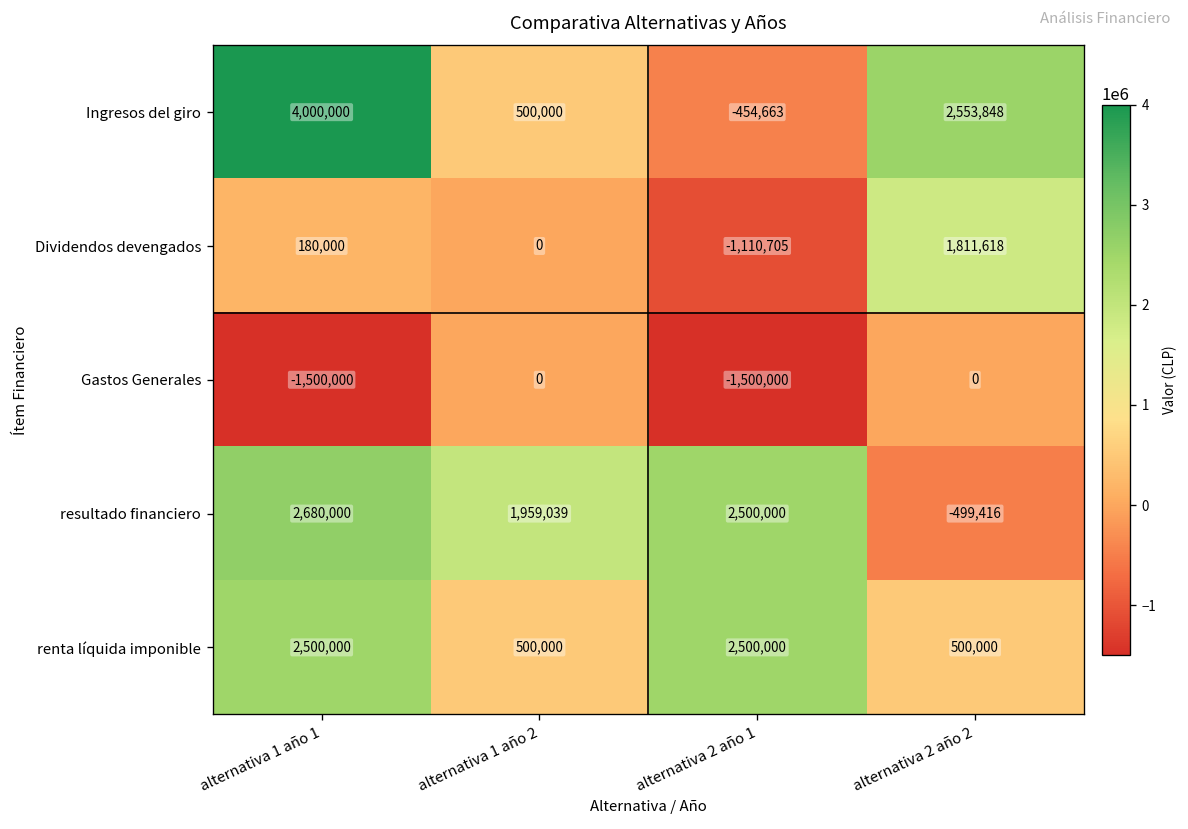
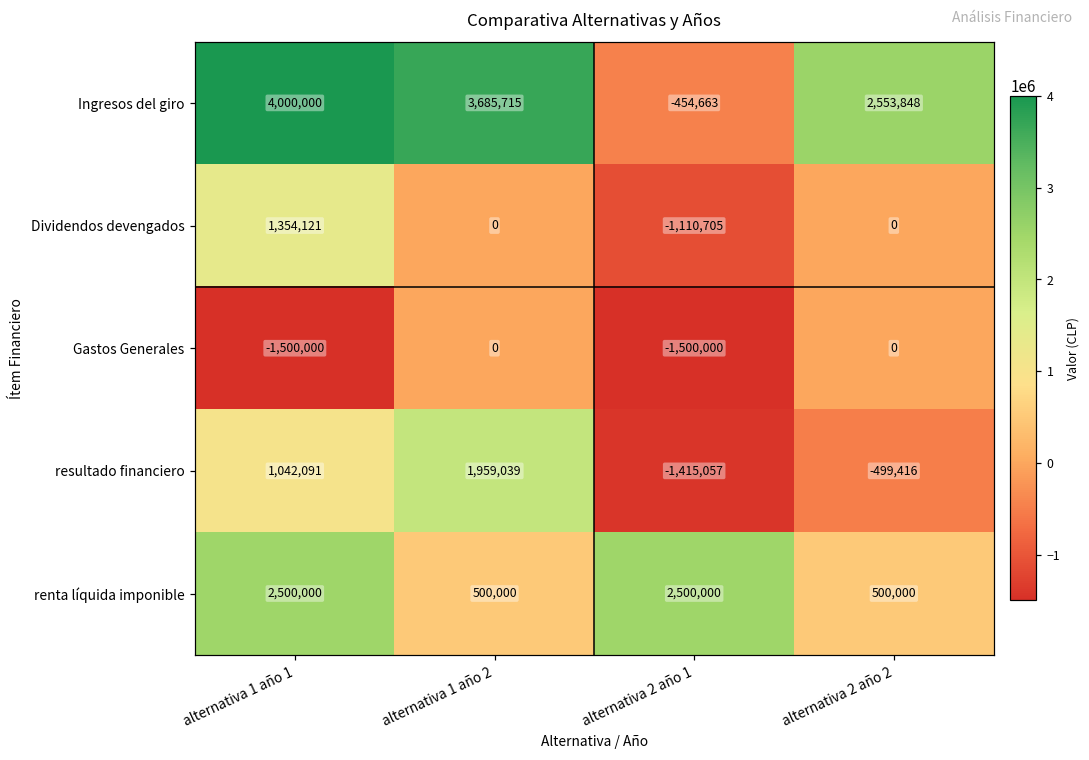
  {
    "Ingresos del giro": {
-     "alternativa 1 año 2": "500,000"
+     "alternativa 1 año 2": "3,685,715"
    },
    "Dividendos devengados": {
-     "alternativa 1 año 1": "180,000",
-     "alternativa 2 año 2": "1,811,618"
+     "alternativa 1 año 1": "1,354,121",
+     "alternativa 2 año 2": "0"
    },
    "resultado financiero": {
-     "alternativa 1 año 1": "2,680,000",
-     "alternativa 2 año 1": "2,500,000"
+     "alternativa 1 año 1": "1,042,091",
+     "alternativa 2 año 1": "-1,415,057"
    }
  }
